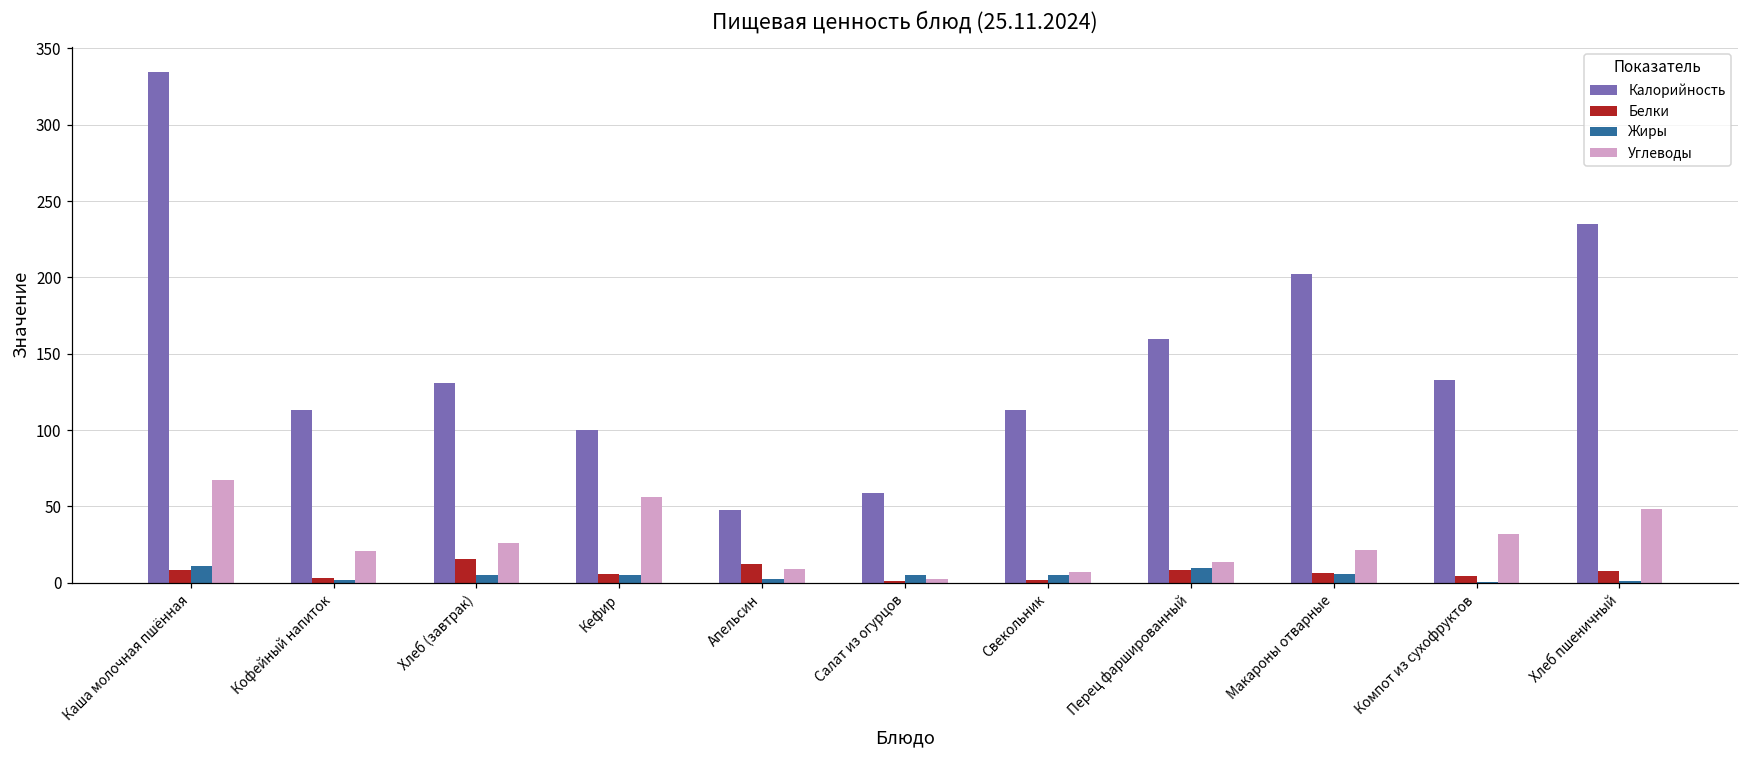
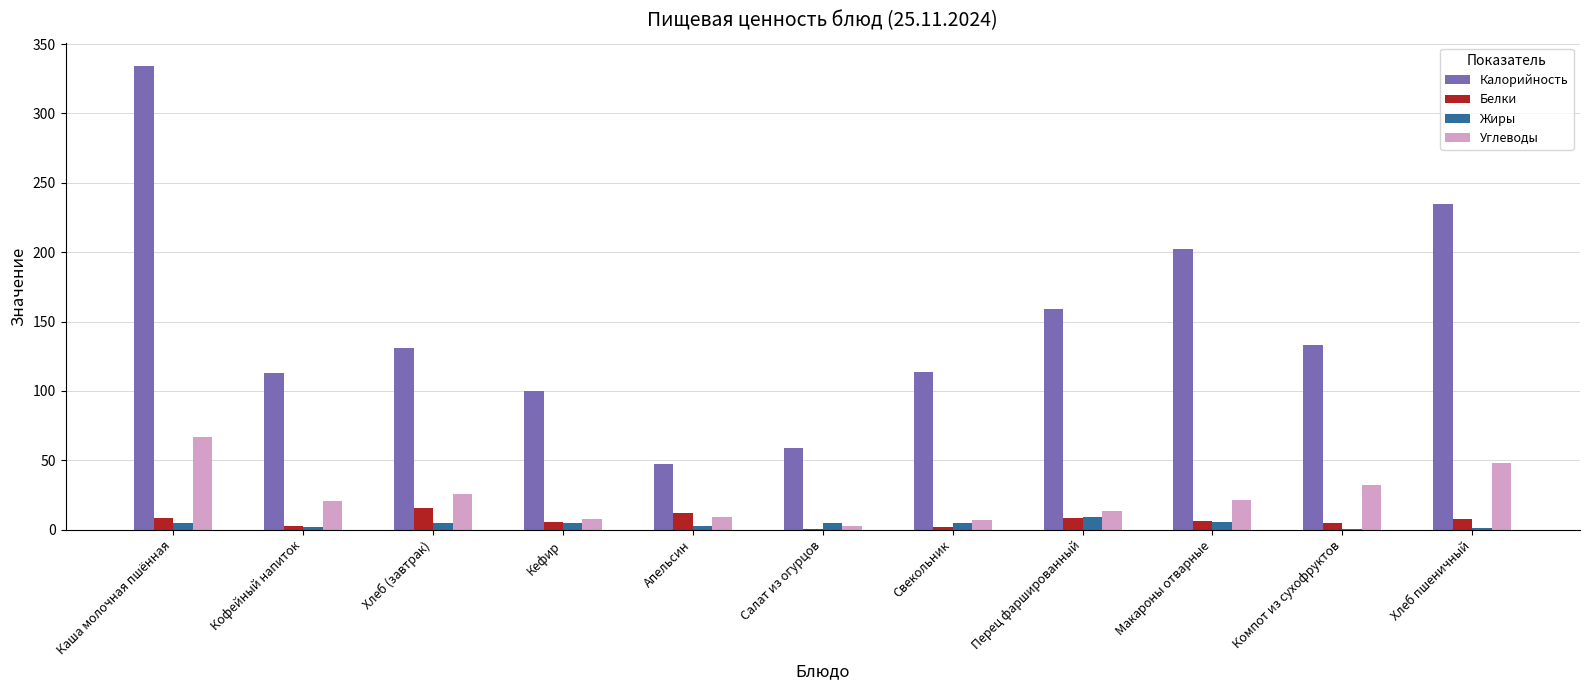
  {
    "Калорийность": {
      "Каша молочная пшённая": 334,
      "Кофейный напиток": 113,
      "Хлеб (завтрак)": 131,
      "Кефир": 100,
      "Апельсин": 48,
      "Салат из огурцов": 59,
      "Свекольник": 113,
      "Перец фаршированный": 159,
      "Макароны отварные": 202,
      "Компот из сухофруктов": 133,
      "Хлеб пшеничный": 235
    },
    "Белки": {
      "Каша молочная пшённая": 9,
      "Кофейный напиток": 3,
      "Хлеб (завтрак)": 15,
      "Кефир": 6,
      "Апельсин": 12,
      "Свекольник": 2,
      "Перец фаршированный": 8,
      "Макароны отварные": 7,
      "Компот из сухофруктов": 5,
      "Хлеб пшеничный": 8
    },
    "Жиры": {
-     "Каша молочная пшённая": 11,
+     "Каша молочная пшённая": 5,
      "Кофейный напиток": 2,
      "Хлеб (завтрак)": 5,
      "Кефир": 5,
      "Апельсин": 2,
      "Салат из огурцов": 5,
      "Свекольник": 5,
      "Перец фаршированный": 10,
      "Макароны отварные": 5
    },
    "Углеводы": {
      "Каша молочная пшённая": 67,
      "Кофейный напиток": 21,
      "Хлеб (завтрак)": 26,
-     "Кефир": 56,
+     "Кефир": 8,
      "Апельсин": 9,
      "Салат из огурцов": 3,
      "Свекольник": 7,
      "Перец фаршированный": 14,
      "Макароны отварные": 22,
      "Компот из сухофруктов": 32,
      "Хлеб пшеничный": 48
    }
  }
